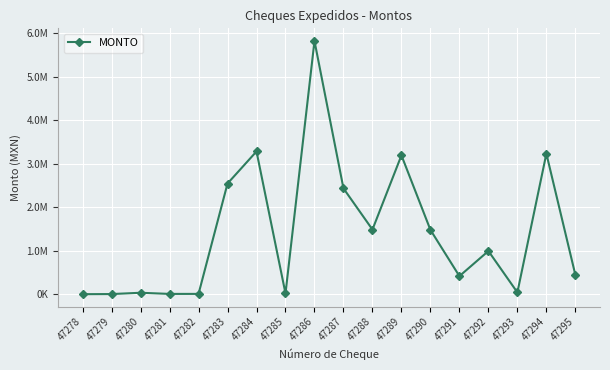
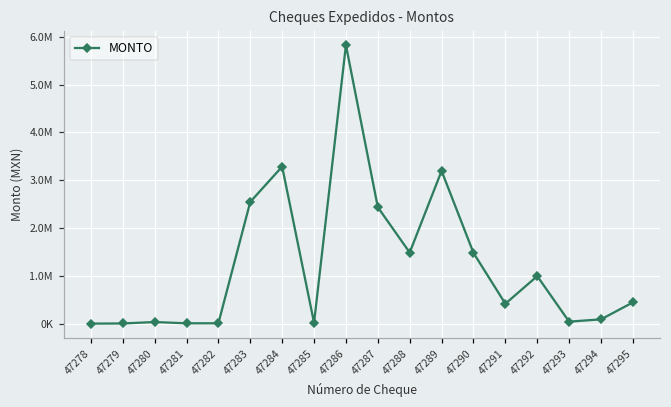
  {
    "47278": 0,
    "47279": 0,
    "47280": 0,
    "47281": 0,
    "47282": 0,
    "47283": 2500000,
    "47284": 3300000,
    "47285": 0,
    "47286": 5800000,
    "47287": 2400000,
    "47288": 1500000,
    "47289": 3200000,
    "47290": 1500000,
    "47291": 400000,
    "47292": 1000000,
    "47293": 0,
-   "47294": 3200000,
+   "47294": 100000,
    "47295": 400000
  }
